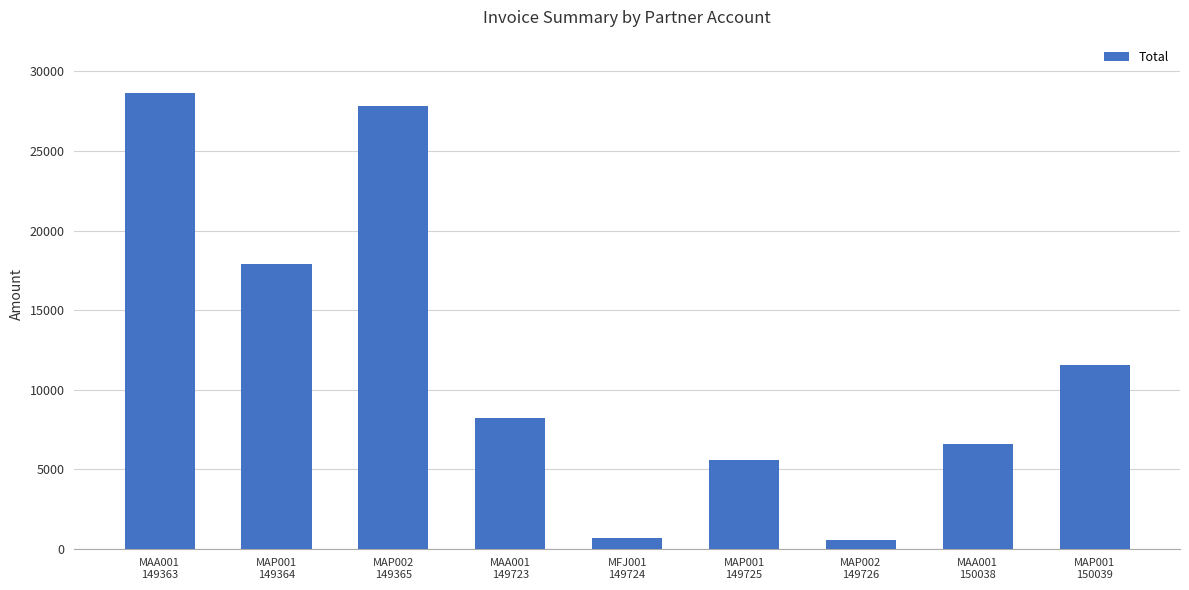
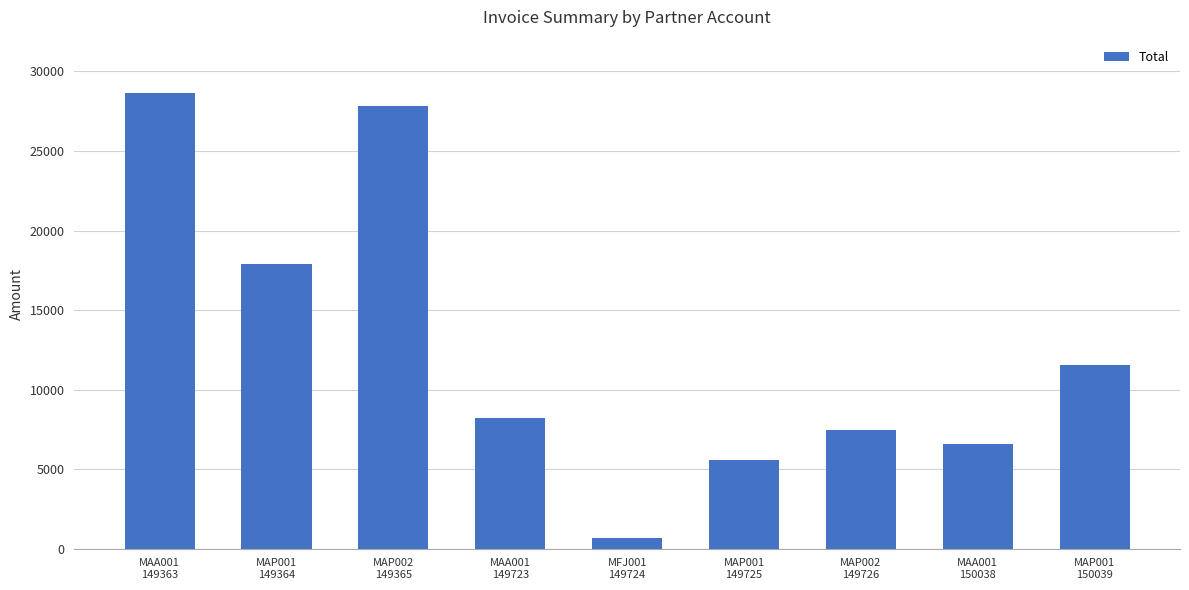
  {
    "MAA001 149363": 28600,
    "MAP001 149364": 17900,
    "MAP002 149365": 27800,
    "MAA001 149723": 8200,
    "MFJ001 149724": 600,
    "MAP001 149725": 5600,
-   "MAP002 149726": 500,
+   "MAP002 149726": 7400,
    "MAA001 150038": 6600,
    "MAP001 150039": 11600
  }
